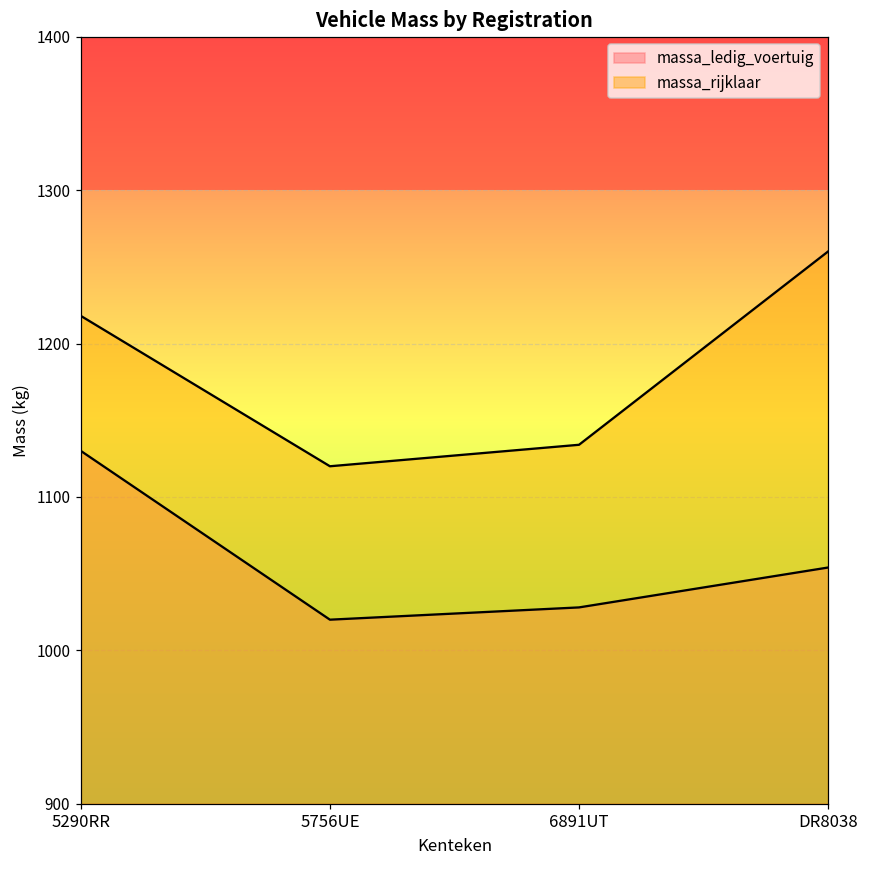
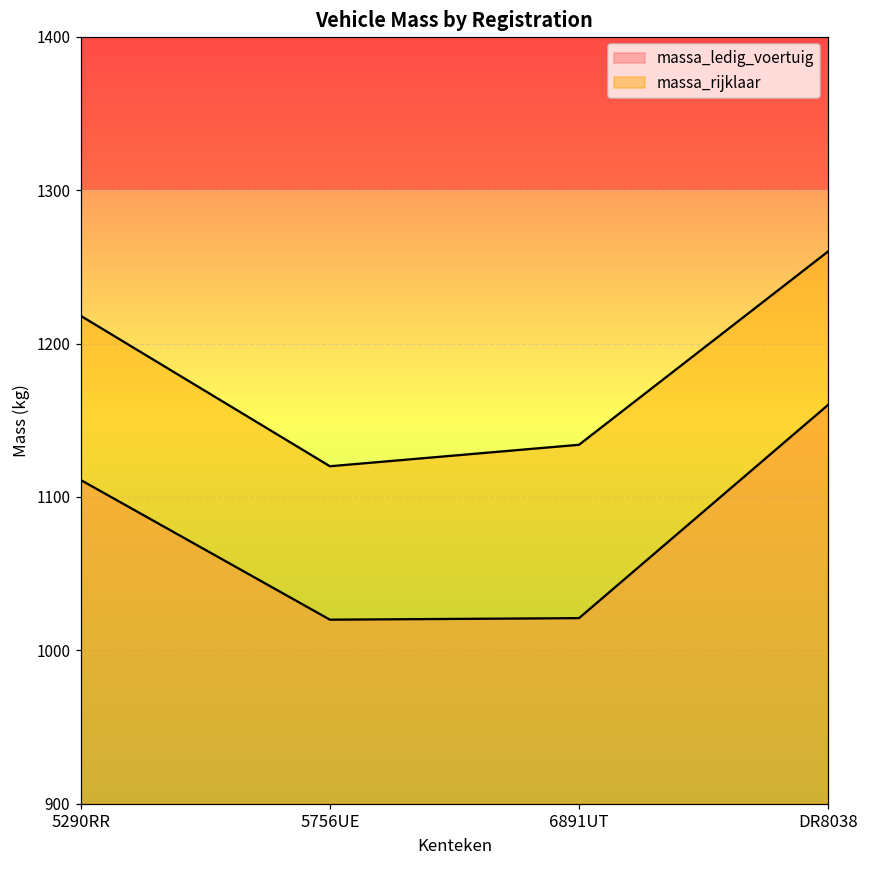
  {
    "massa_ledig_voertuig": {
-     "5290RR": 1130,
+     "5290RR": 1111,
      "5756UE": 1020,
-     "6891UT": 1028,
-     "DR8038": 1054
+     "6891UT": 1021,
+     "DR8038": 1160
    },
    "massa_rijklaar": {
      "5290RR": 1218,
      "5756UE": 1120,
      "6891UT": 1134,
      "DR8038": 1260
    }
  }
